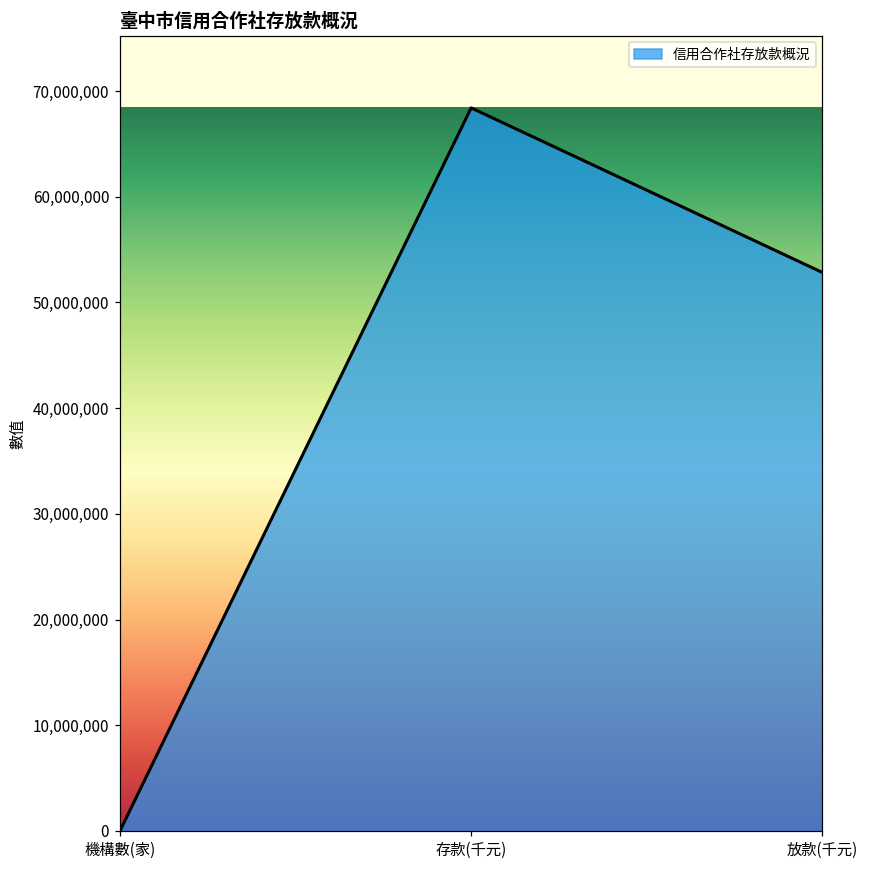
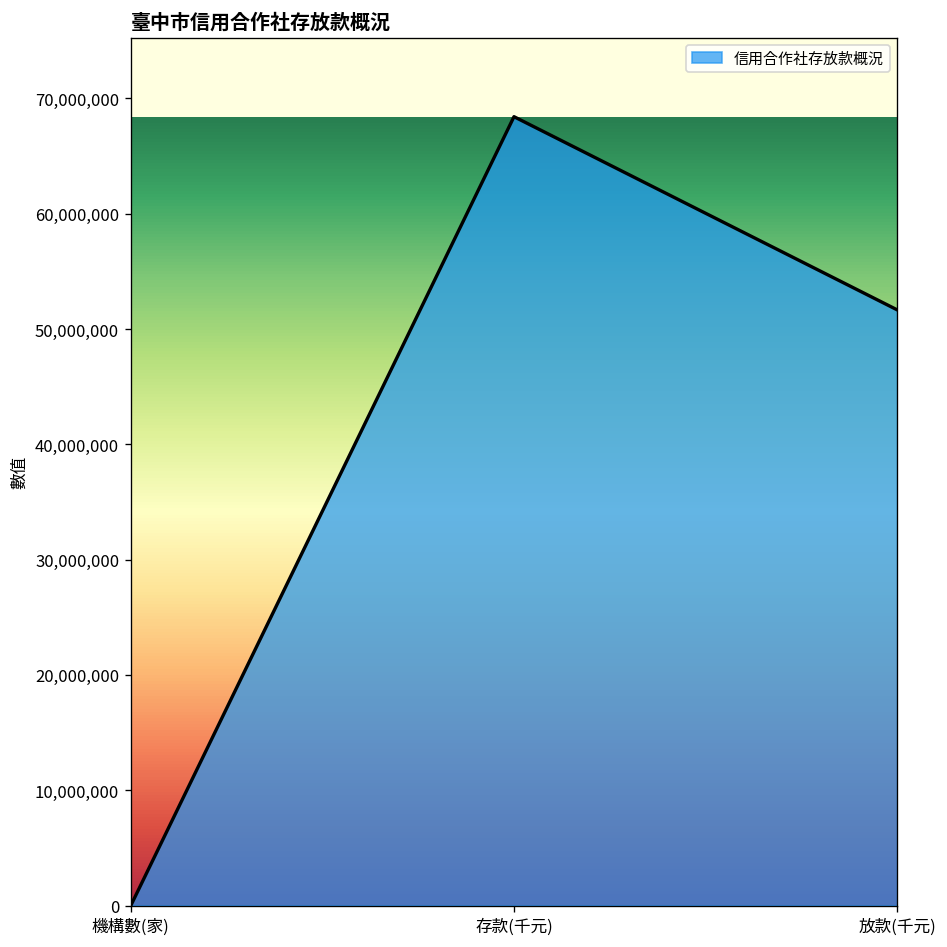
  {
    "機構數(家)": "0",
    "存款(千元)": "68,000,000",
-   "放款(千元)": "53,000,000"
+   "放款(千元)": "52,000,000"
  }
